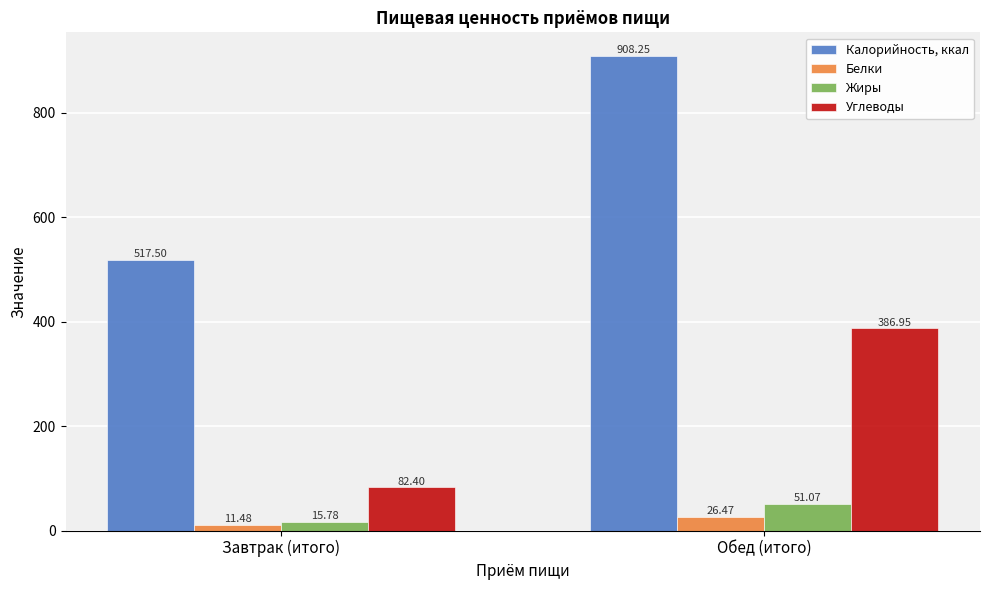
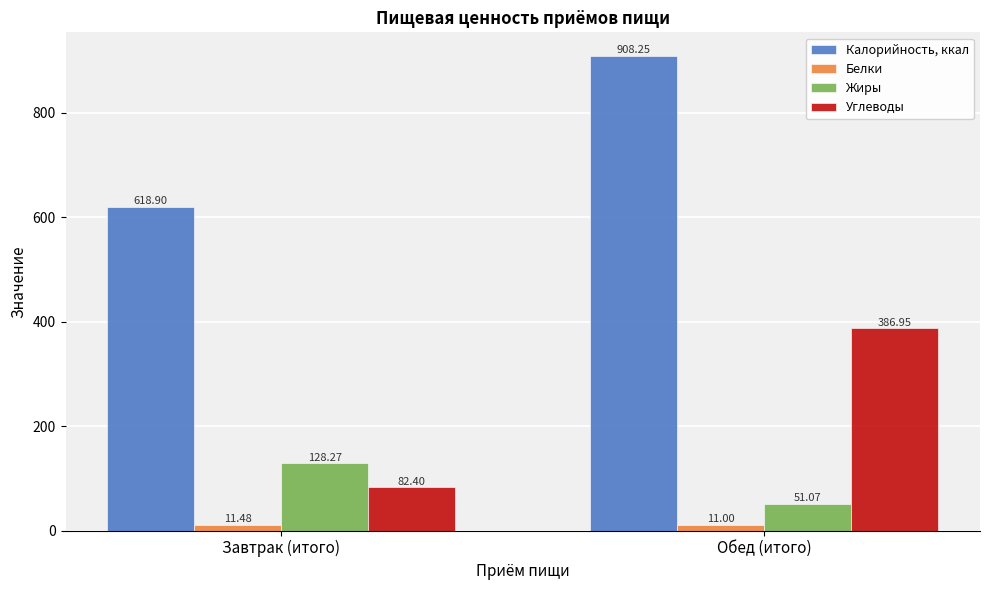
  {
    "Калорийность, ккал": {
-     "Завтрак (итого)": 517.50,
+     "Завтрак (итого)": 618.90,
      "Обед (итого)": 908.25
    },
    "Белки": {
      "Завтрак (итого)": 11.48,
-     "Обед (итого)": 26.47
+     "Обед (итого)": 11.00
    },
    "Жиры": {
-     "Завтрак (итого)": 15.78,
+     "Завтрак (итого)": 128.27,
      "Обед (итого)": 51.07
    },
    "Углеводы": {
      "Завтрак (итого)": 82.40,
      "Обед (итого)": 386.95
    }
  }
